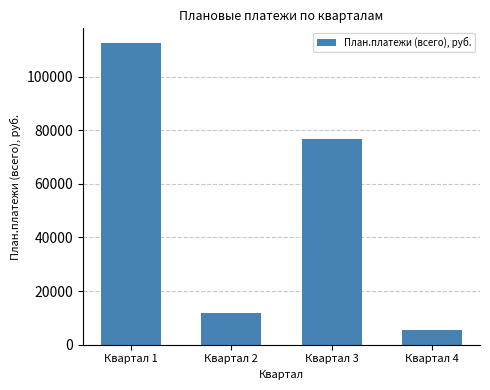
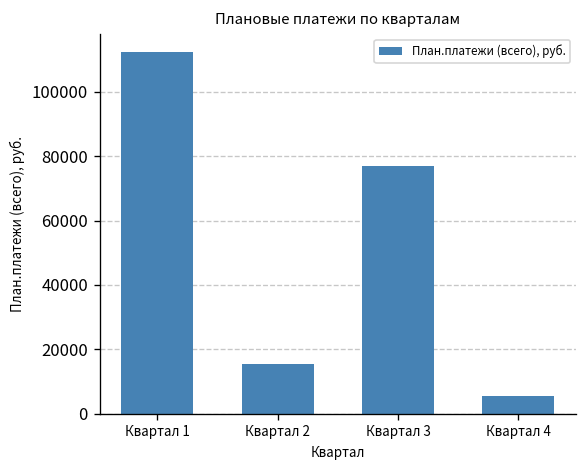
  {
    "Квартал 1": 112000,
-   "Квартал 2": 12000,
+   "Квартал 2": 15000,
    "Квартал 3": 77000,
    "Квартал 4": 5000
  }
